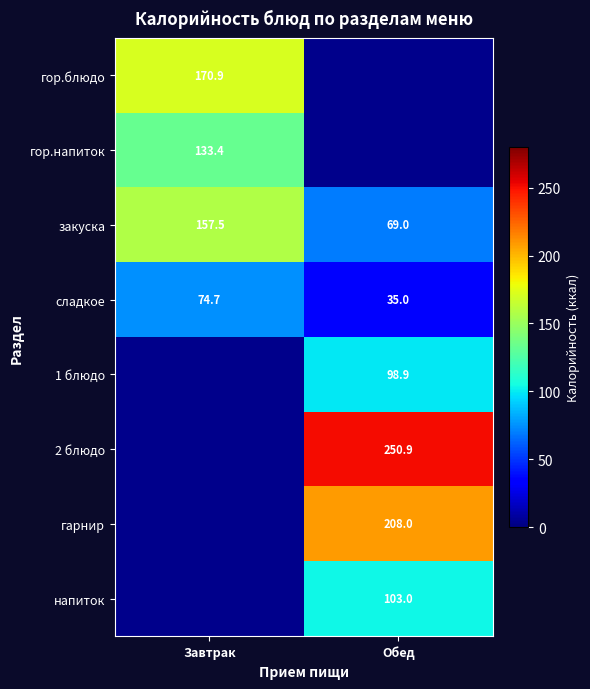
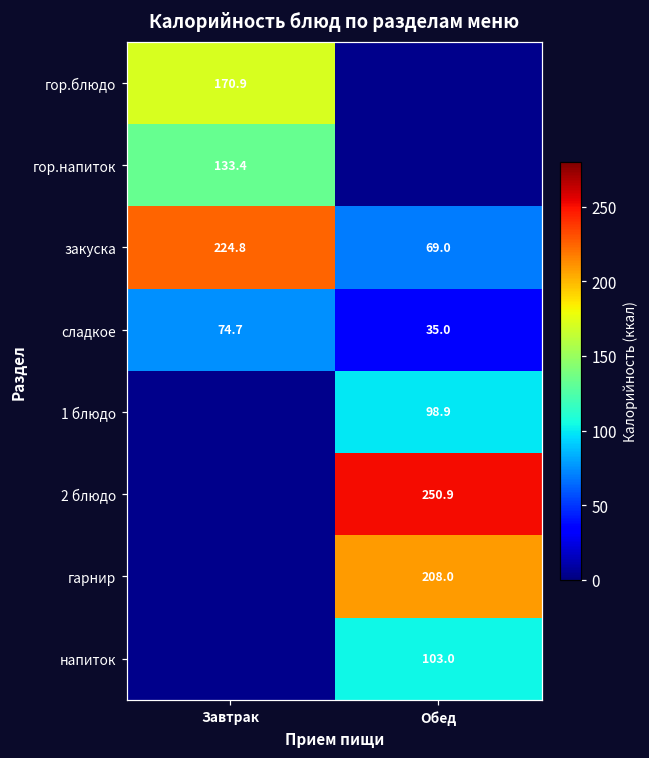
  {
    "гор.блюдо": {
      "Завтрак": 170.9
    },
    "гор.напиток": {
      "Завтрак": 133.4
    },
    "закуска": {
-     "Завтрак": 157.5,
+     "Завтрак": 224.8,
      "Обед": 69.0
    },
    "сладкое": {
      "Завтрак": 74.7,
      "Обед": 35.0
    },
    "1 блюдо": {
      "Обед": 98.9
    },
    "2 блюдо": {
      "Обед": 250.9
    },
    "гарнир": {
      "Обед": 208.0
    },
    "напиток": {
      "Обед": 103.0
    }
  }
